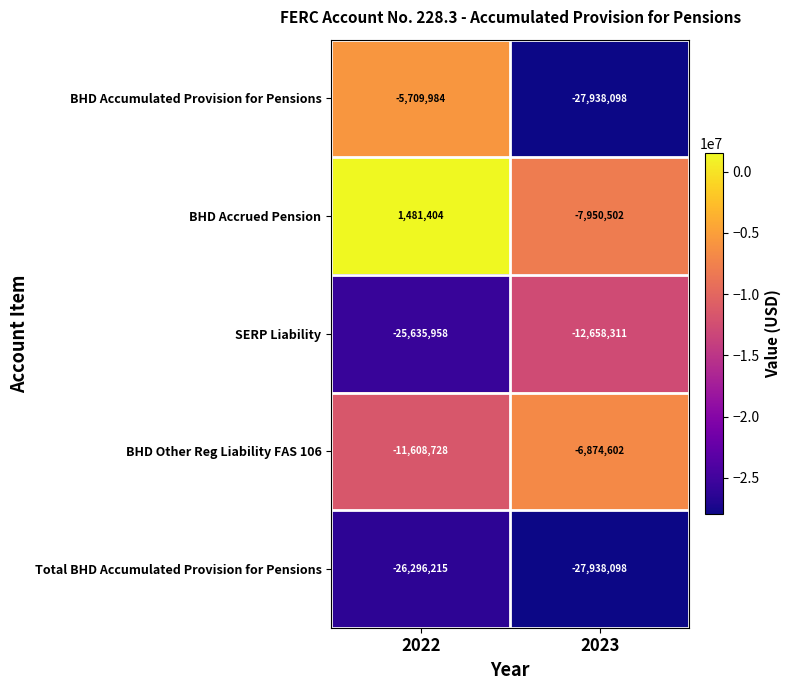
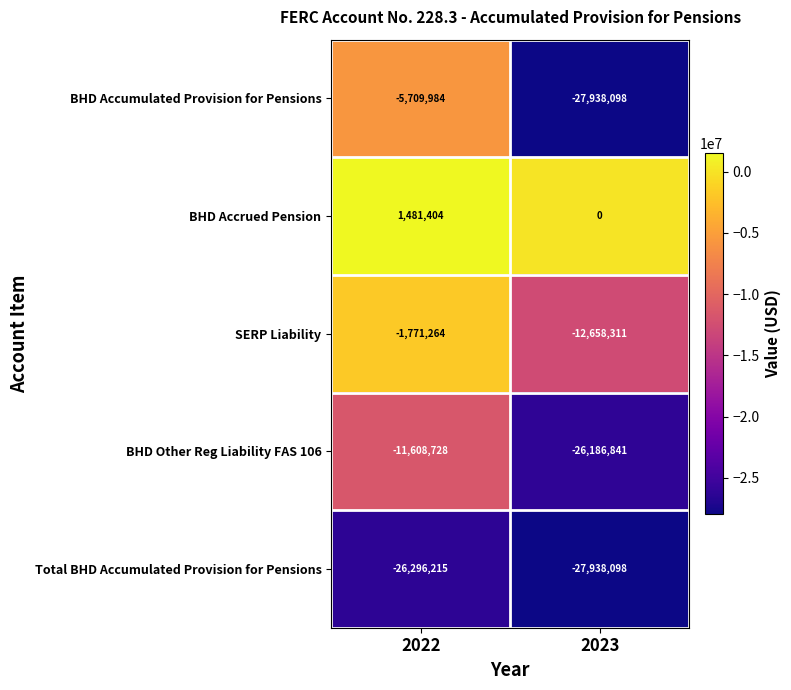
  {
    "BHD Accumulated Provision for Pensions": {
      "2022": "-5,709,984",
      "2023": "-27,938,098"
    },
    "BHD Accrued Pension": {
      "2022": "1,481,404",
-     "2023": "-7,950,502"
+     "2023": "0"
    },
    "SERP Liability": {
-     "2022": "-25,635,958",
+     "2022": "-1,771,264",
      "2023": "-12,658,311"
    },
    "BHD Other Reg Liability FAS 106": {
      "2022": "-11,608,728",
-     "2023": "-6,874,602"
+     "2023": "-26,186,841"
    },
    "Total BHD Accumulated Provision for Pensions": {
      "2022": "-26,296,215",
      "2023": "-27,938,098"
    }
  }
